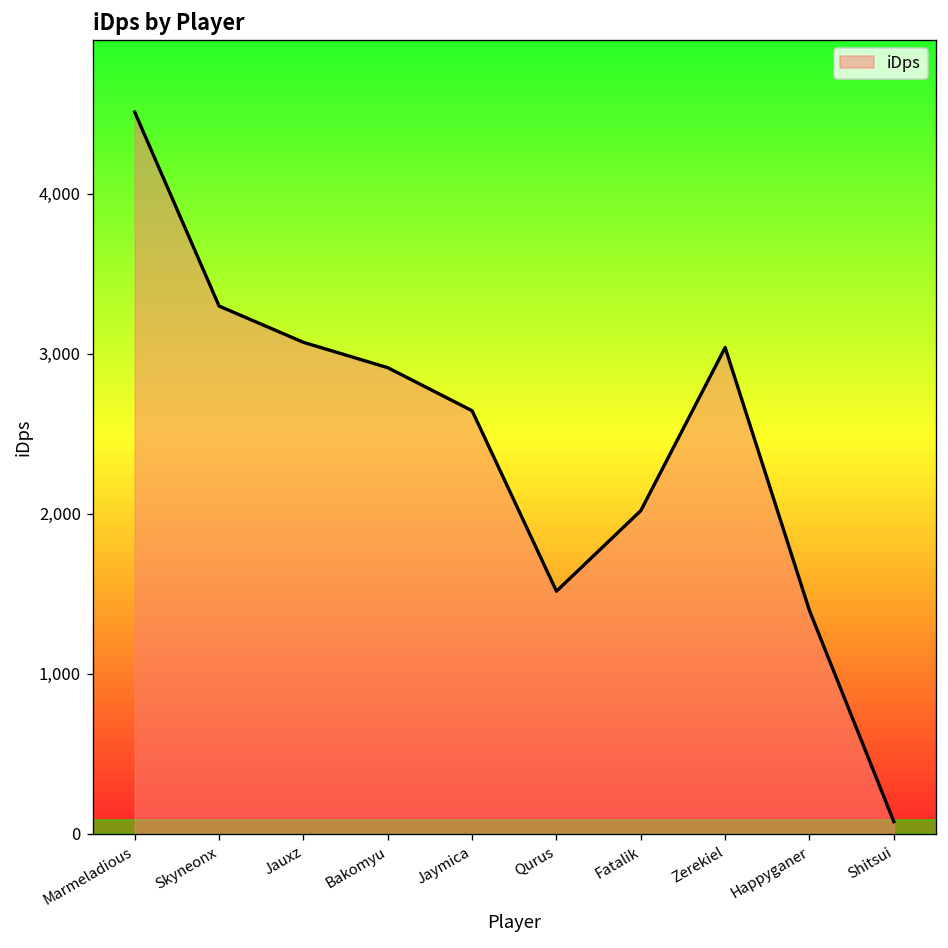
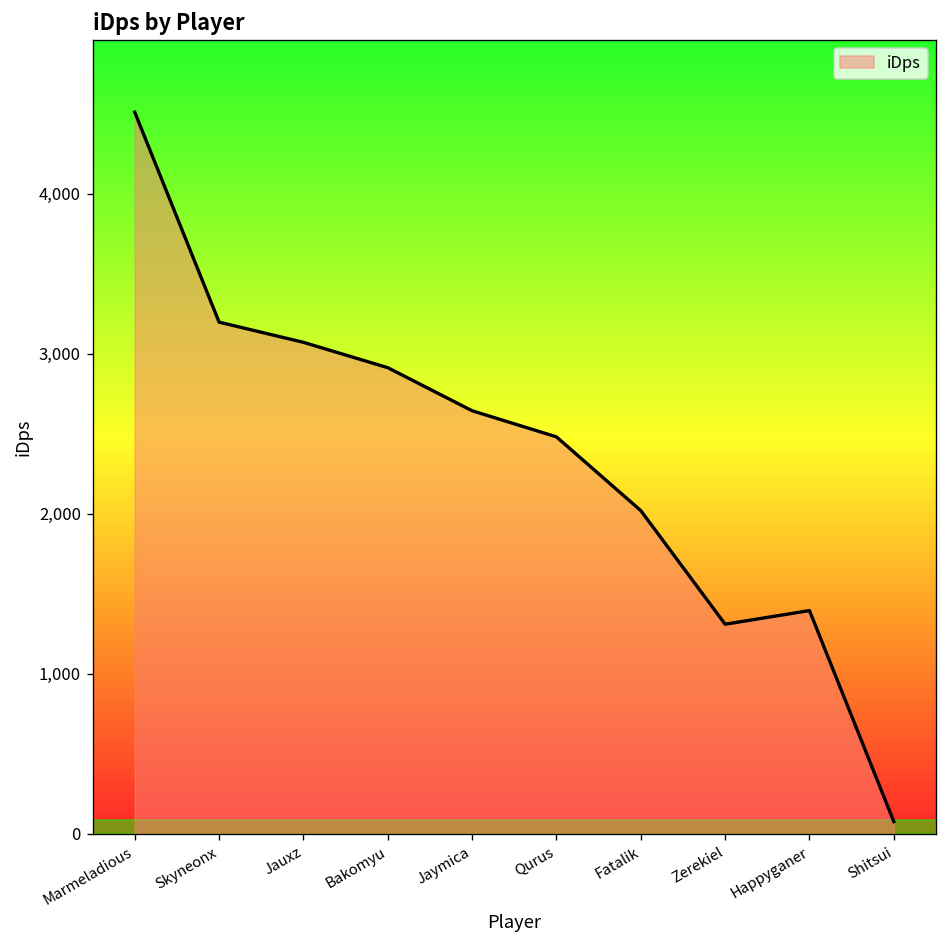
  {
    "Marmeladious": "4,510",
-   "Skyneonx": "3,300",
+   "Skyneonx": "3,200",
    "Jauxz": "3,070",
    "Bakomyu": "2,910",
    "Jaymica": "2,640",
-   "Qurus": "1,520",
+   "Qurus": "2,480",
    "Fatalik": "2,020",
-   "Zerekiel": "3,040",
+   "Zerekiel": "1,310",
    "Happyganer": "1,400"
  }
